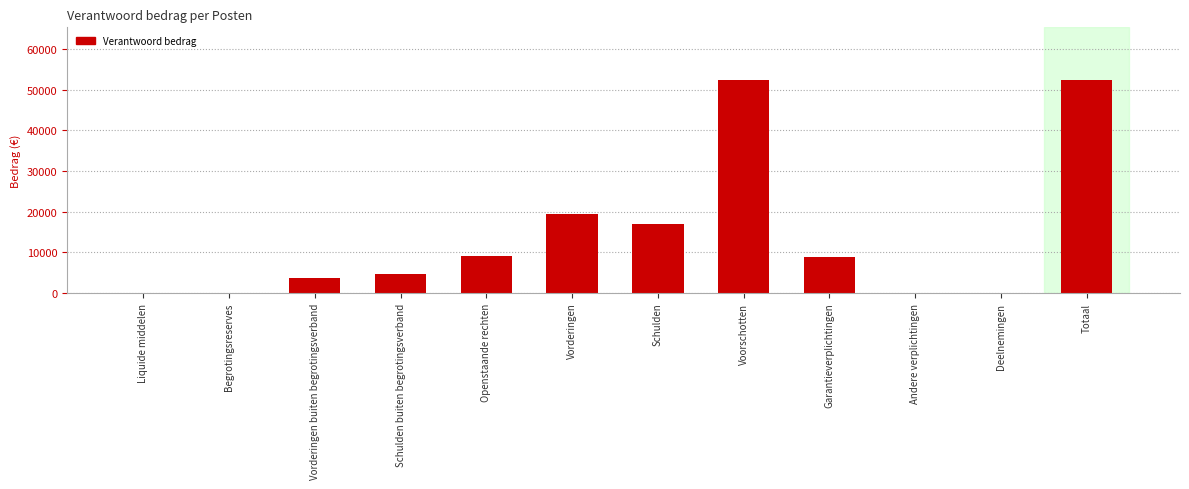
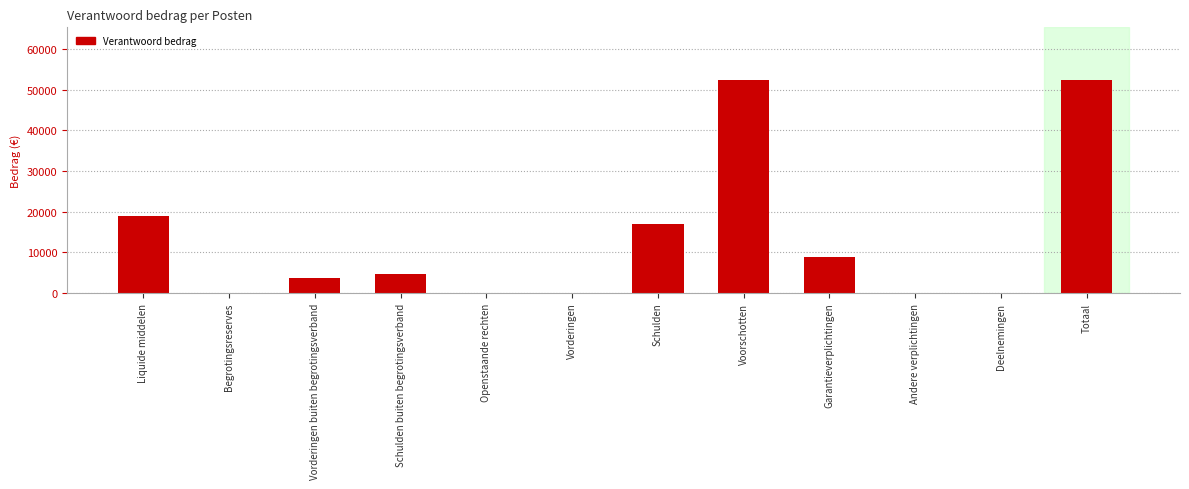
  {
-   "Liquide middelen": 0,
+   "Liquide middelen": 19000,
    "Begrotingsreserves": 0,
    "Vorderingen buiten begrotingsverband": 4000,
    "Schulden buiten begrotingsverband": 5000,
-   "Openstaande rechten": 9000,
-   "Vorderingen": 19000,
+   "Openstaande rechten": 0,
+   "Vorderingen": 0,
    "Schulden": 17000,
    "Voorschotten": 52000,
    "Garantieverplichtingen": 9000,
    "Andere verplichtingen": 0,
    "Deelnemingen": 0,
    "Totaal": 52000
  }
